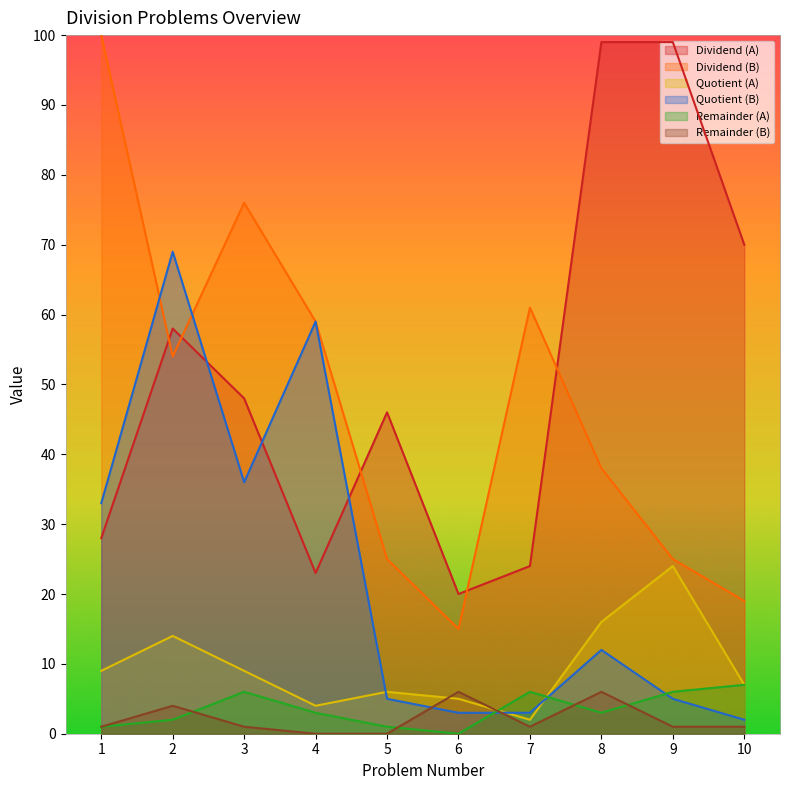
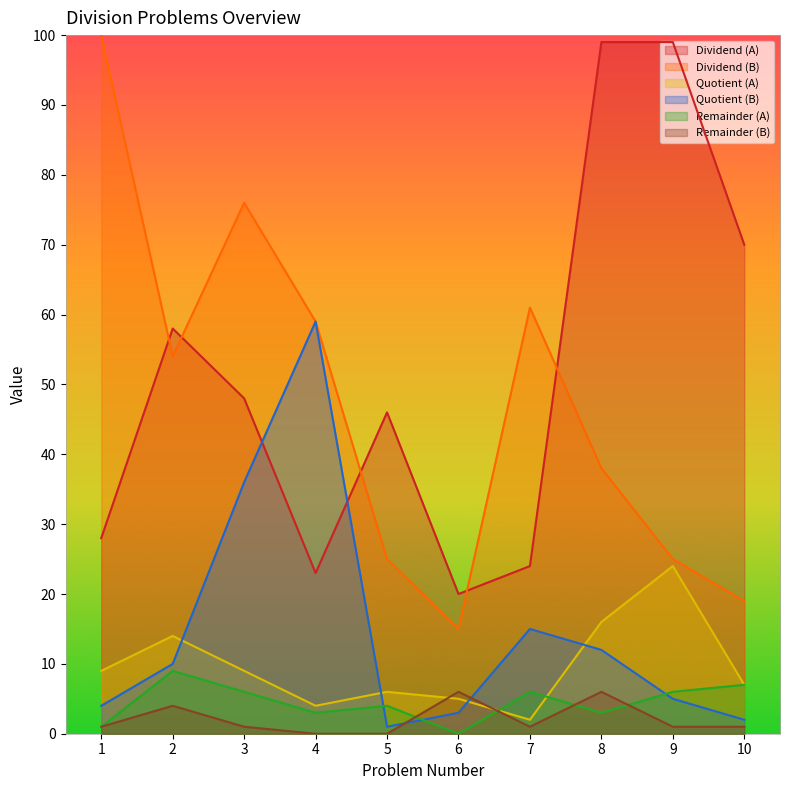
  {
    "Quotient (B)": {
-     "1": 33,
-     "2": 69,
+     "1": 4,
+     "2": 10,
      "3": 36,
-     "5": 5,
+     "5": 1,
      "6": 3,
-     "7": 3,
+     "7": 15,
      "8": 12,
      "9": 5,
      "10": 2
    },
    "Remainder (A)": {
-     "2": 2,
+     "2": 9,
      "3": 6,
      "4": 3,
-     "5": 1,
+     "5": 4,
      "6": 0,
      "7": 6,
      "8": 3,
      "9": 6
    }
  }
